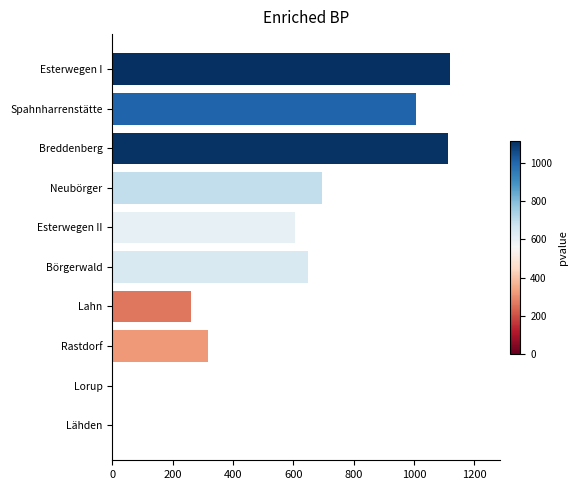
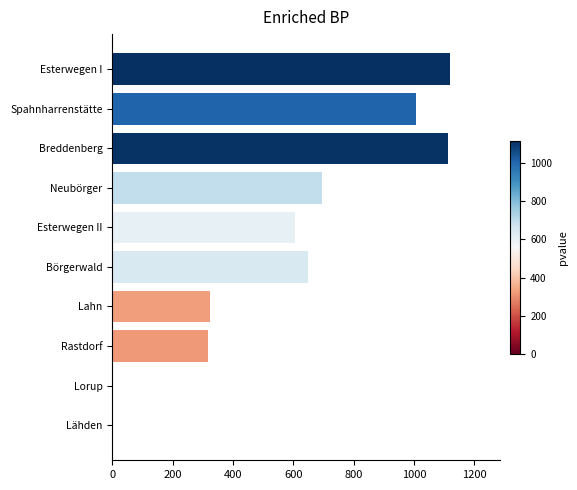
  {
    "Esterwegen I": 1120,
    "Spahnharrenstätte": 1010,
    "Breddenberg": 1110,
    "Neubörger": 700,
    "Esterwegen II": 610,
    "Börgerwald": 650,
-   "Lahn": 260,
+   "Lahn": 320,
    "Rastdorf": 320,
    "Lorup": 0,
    "Lähden": 0
  }
